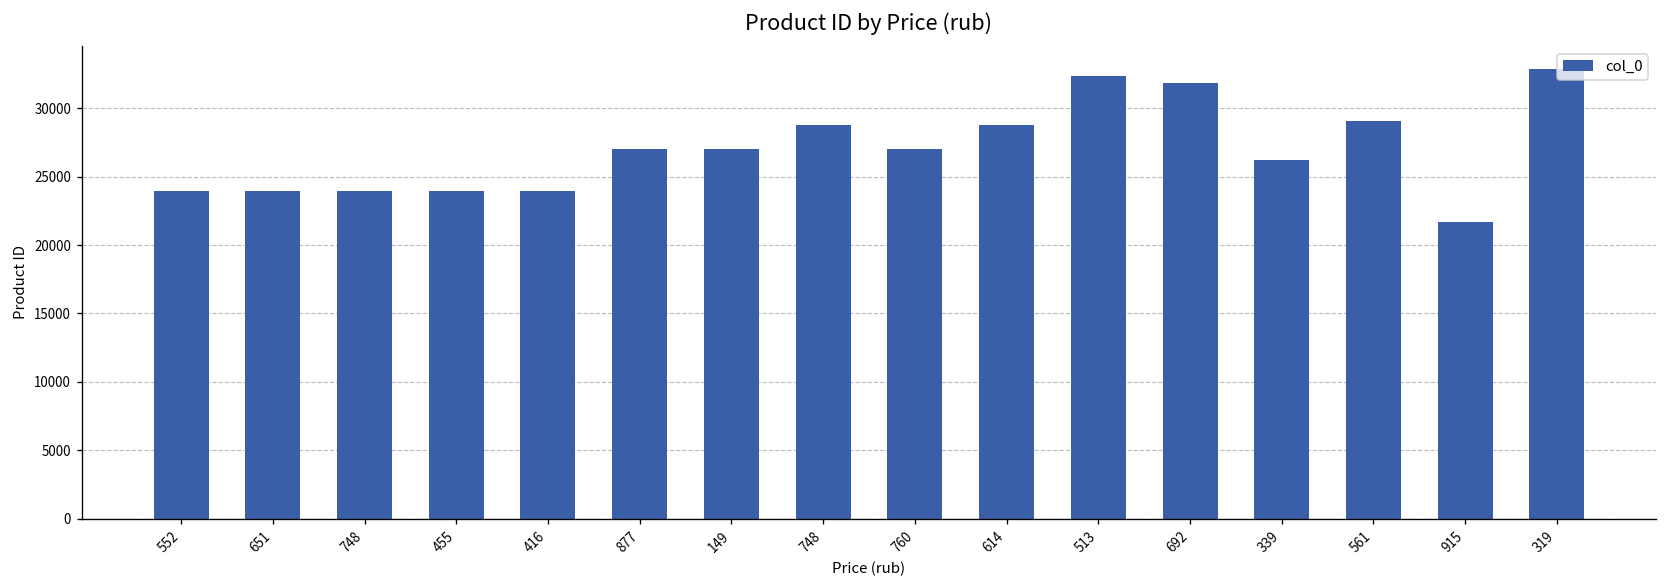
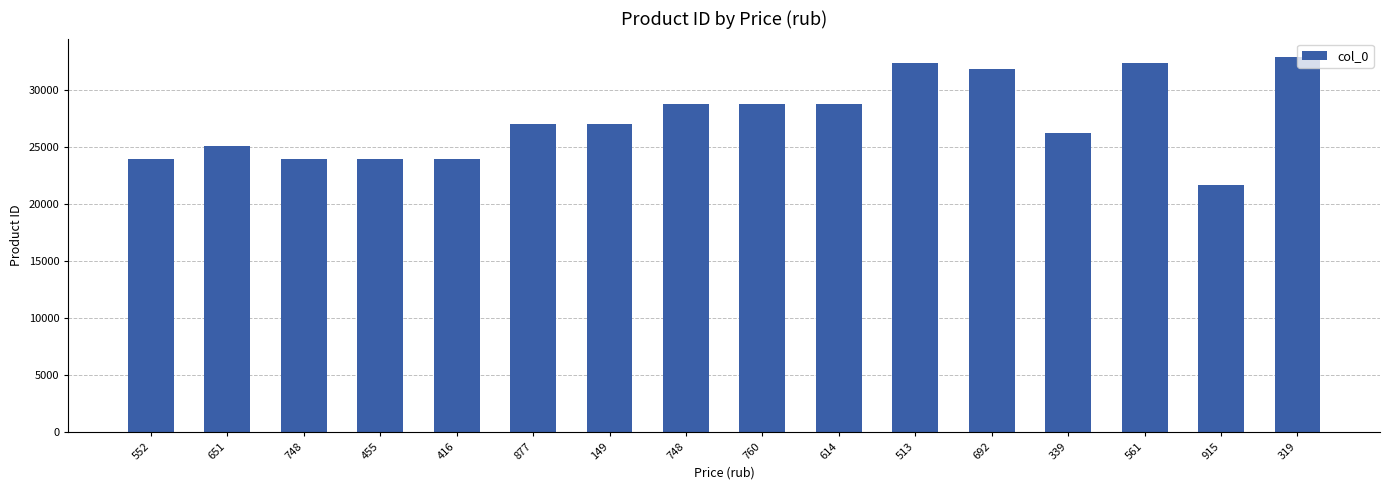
  {
    "552": 23900,
-   "651": 23900,
+   "651": 25200,
    "455": 23900,
    "416": 23900,
    "877": 27000,
    "149": 27000,
-   "760": 27000,
+   "760": 28800,
    "614": 28800,
    "513": 32400,
    "692": 31800,
    "339": 26200,
-   "561": 29100,
+   "561": 32400,
    "915": 21700
  }
